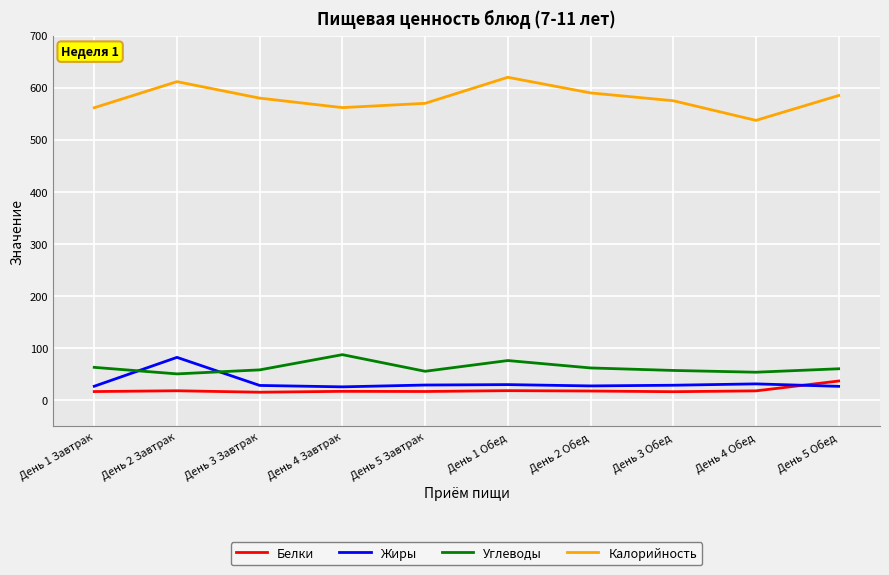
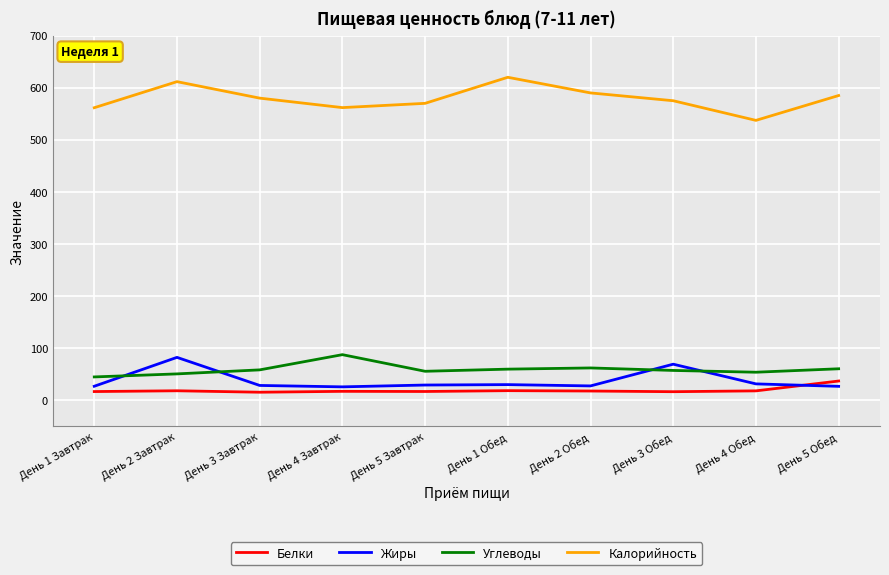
  {
    "Белки": {
      "День 1 Завтрак": 20,
      "День 2 Завтрак": 20,
      "День 3 Завтрак": 20,
      "День 4 Завтрак": 20,
      "День 5 Завтрак": 20,
      "День 1 Обед": 20,
      "День 2 Обед": 20,
      "День 3 Обед": 20,
      "День 4 Обед": 20,
      "День 5 Обед": 40
    },
    "Жиры": {
      "День 1 Завтрак": 30,
      "День 2 Завтрак": 80,
      "День 3 Завтрак": 30,
      "День 4 Завтрак": 30,
      "День 5 Завтрак": 30,
      "День 1 Обед": 30,
      "День 2 Обед": 30,
-     "День 3 Обед": 30,
+     "День 3 Обед": 70,
      "День 4 Обед": 30,
      "День 5 Обед": 30
    },
    "Углеводы": {
-     "День 1 Завтрак": 60,
+     "День 1 Завтрак": 40,
      "День 2 Завтрак": 50,
      "День 3 Завтрак": 60,
      "День 4 Завтрак": 90,
      "День 5 Завтрак": 60,
-     "День 1 Обед": 80,
+     "День 1 Обед": 60,
      "День 2 Обед": 60,
      "День 3 Обед": 60,
      "День 4 Обед": 50,
      "День 5 Обед": 60
    },
    "Калорийность": {
      "День 1 Завтрак": 560,
      "День 2 Завтрак": 610,
      "День 3 Завтрак": 580,
      "День 4 Завтрак": 560,
      "День 5 Завтрак": 570,
      "День 1 Обед": 620,
      "День 2 Обед": 590,
      "День 3 Обед": 580,
      "День 4 Обед": 540,
      "День 5 Обед": 590
    }
  }
